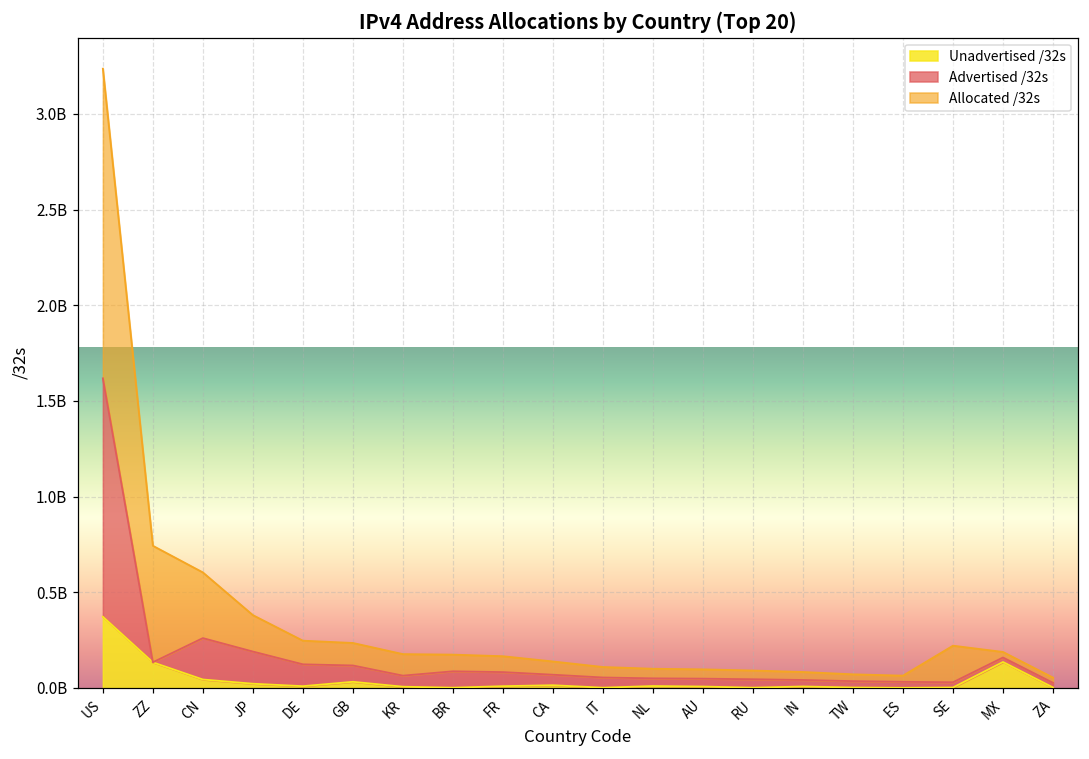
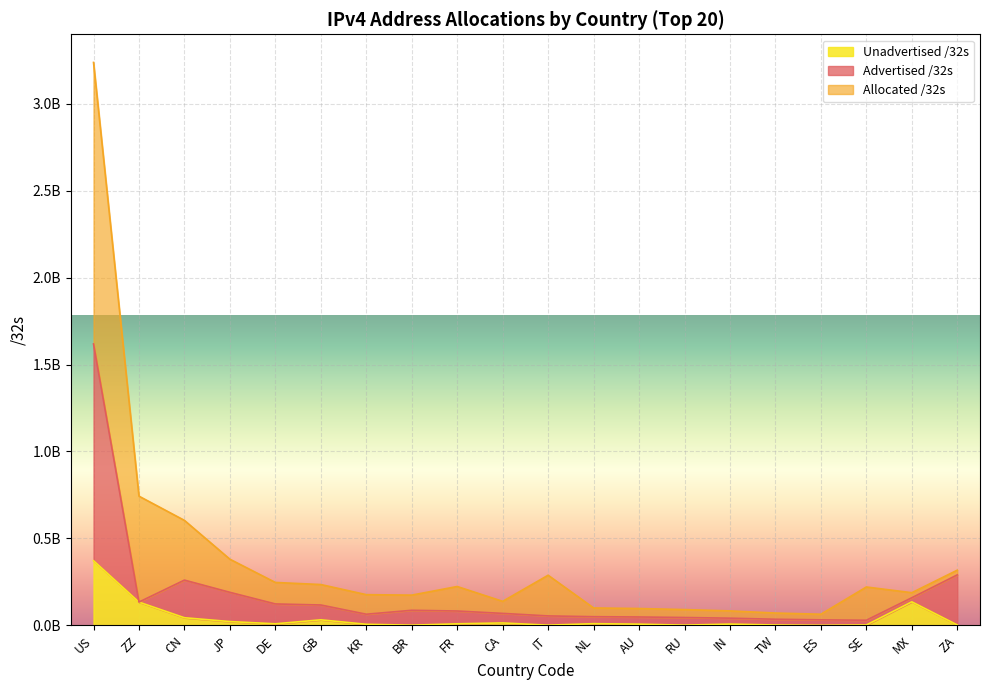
  {
    "Unadvertised /32s": {
      "US": 370000000,
      "CN": 40000000,
      "JP": 20000000,
      "DE": 10000000,
      "GB": 30000000,
      "KR": 10000000,
      "BR": 0,
      "FR": 10000000,
      "CA": 10000000,
      "IT": 0,
      "NL": 10000000,
      "AU": 10000000,
      "RU": 0,
      "IN": 10000000,
      "TW": 0,
      "ES": 0,
      "SE": 0,
      "MX": 140000000,
      "ZA": 0
    },
    "Advertised /32s": {
      "US": 1250000000,
      "CN": 220000000,
      "JP": 170000000,
      "DE": 110000000,
      "GB": 90000000,
      "KR": 60000000,
      "BR": 90000000,
      "FR": 70000000,
      "CA": 50000000,
      "IT": 50000000,
      "NL": 40000000,
      "AU": 40000000,
      "RU": 40000000,
      "IN": 30000000,
      "TW": 30000000,
      "ES": 30000000,
      "SE": 30000000,
      "MX": 20000000,
-     "ZA": 20000000
+     "ZA": 290000000
    },
    "Allocated /32s": {
      "US": 1620000000,
      "ZZ": 610000000,
      "CN": 340000000,
      "JP": 190000000,
      "DE": 120000000,
      "GB": 120000000,
      "KR": 110000000,
      "BR": 90000000,
-     "FR": 80000000,
+     "FR": 140000000,
      "CA": 70000000,
-     "IT": 50000000,
+     "IT": 230000000,
      "NL": 50000000,
      "AU": 50000000,
      "RU": 50000000,
      "IN": 40000000,
      "TW": 40000000,
      "ES": 30000000,
      "SE": 190000000,
      "MX": 30000000,
      "ZA": 30000000
    }
  }
